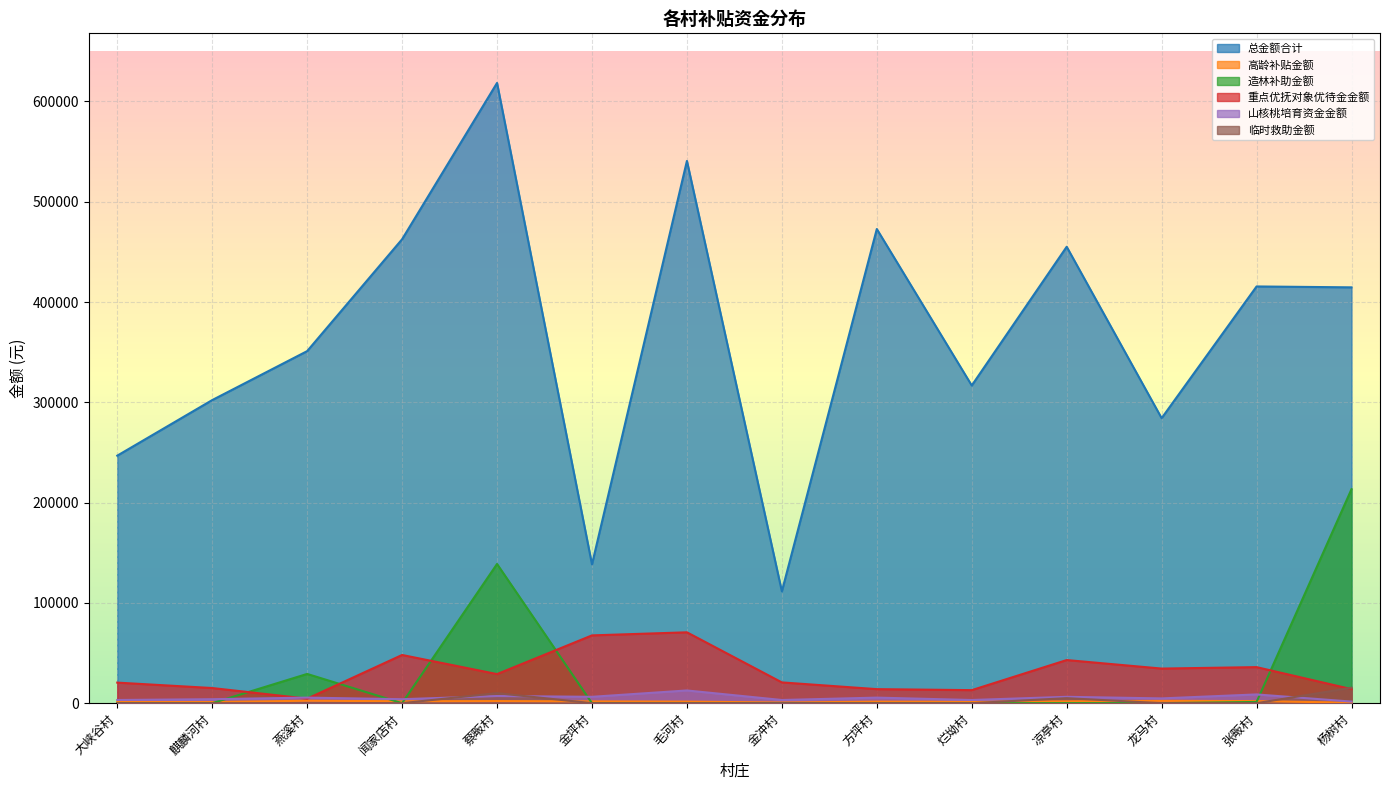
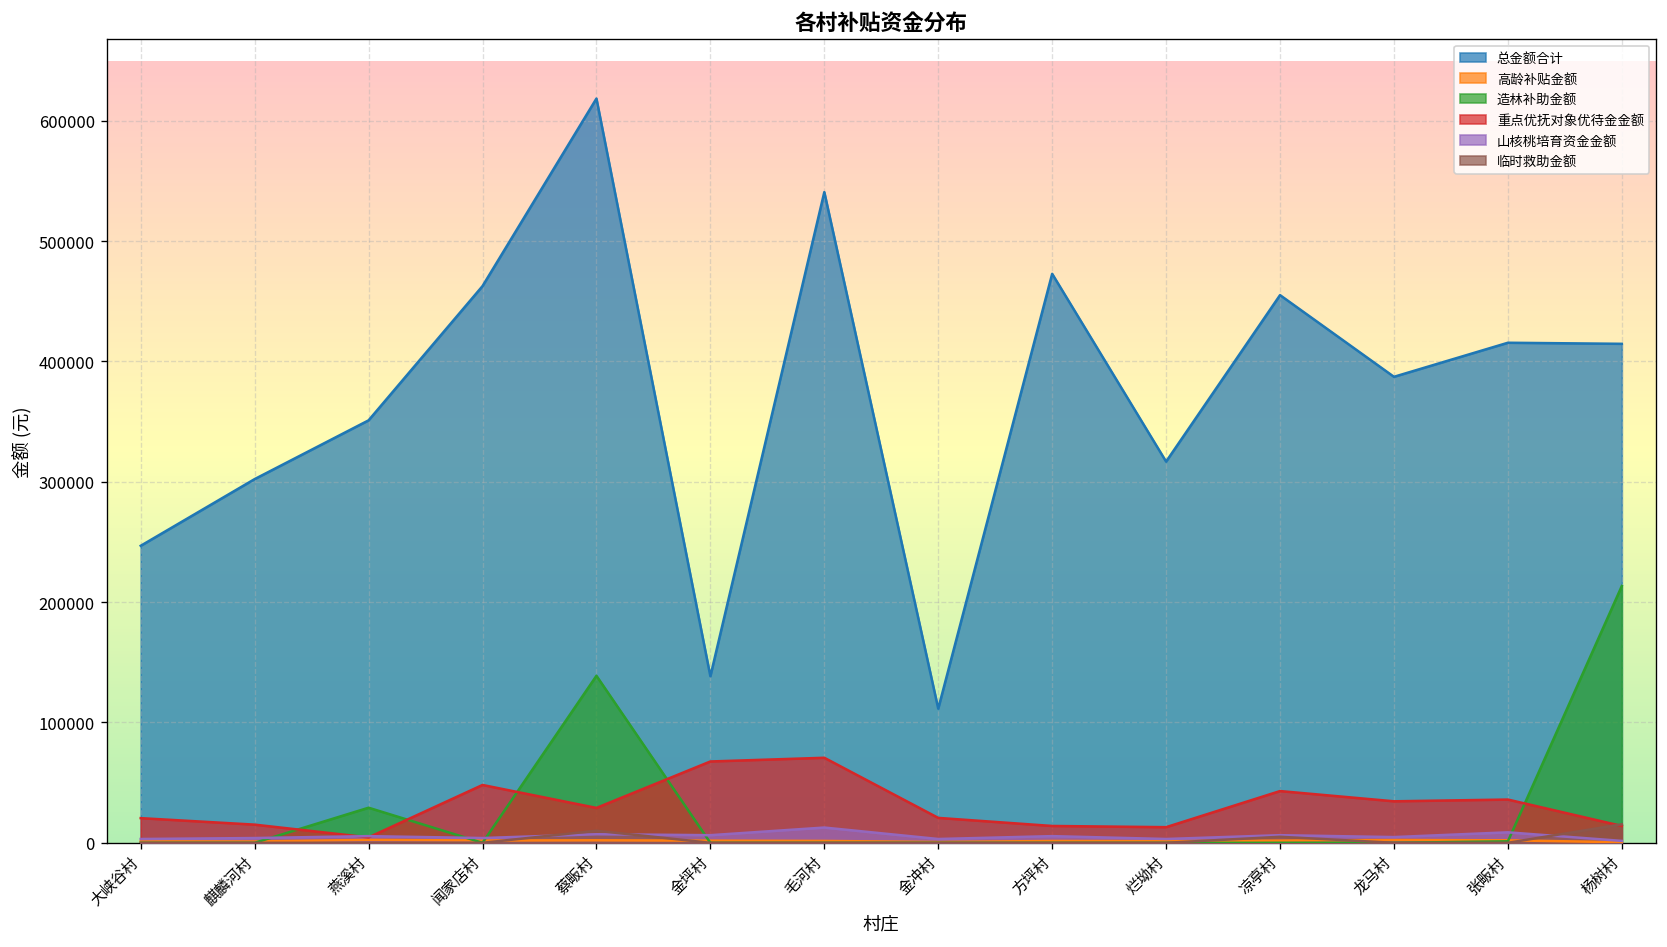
  {
    "总金额合计": {
      "大峡谷村": 247000,
      "麒麟河村": 302000,
      "燕溪村": 351000,
      "闻家店村": 463000,
      "蔡畈村": 618000,
      "金坪村": 138000,
      "毛河村": 541000,
      "金冲村": 111000,
      "方坪村": 473000,
      "烂坳村": 317000,
      "凉亭村": 455000,
-     "龙马村": 284000,
+     "龙马村": 387000,
      "张畈村": 416000,
      "杨树村": 415000
    },
    "高龄补贴金额": {
      "蔡畈村": 2000
    },
    "造林补助金额": {
      "燕溪村": 29000,
      "蔡畈村": 139000,
      "杨树村": 213000
    },
    "重点优抚对象优待金金额": {
      "大峡谷村": 21000,
      "麒麟河村": 15000,
      "闻家店村": 48000,
      "蔡畈村": 29000,
      "金坪村": 68000,
      "毛河村": 71000,
      "金冲村": 21000,
      "方坪村": 14000,
      "烂坳村": 13000,
      "凉亭村": 43000,
      "龙马村": 35000,
      "张畈村": 36000
    },
    "山核桃培育资金金额": {
      "麒麟河村": 4000,
      "蔡畈村": 7000,
      "金坪村": 6000,
      "毛河村": 13000,
      "方坪村": 6000,
      "张畈村": 9000
    },
    "临时救助金额": {
      "蔡畈村": 10000
    }
  }
